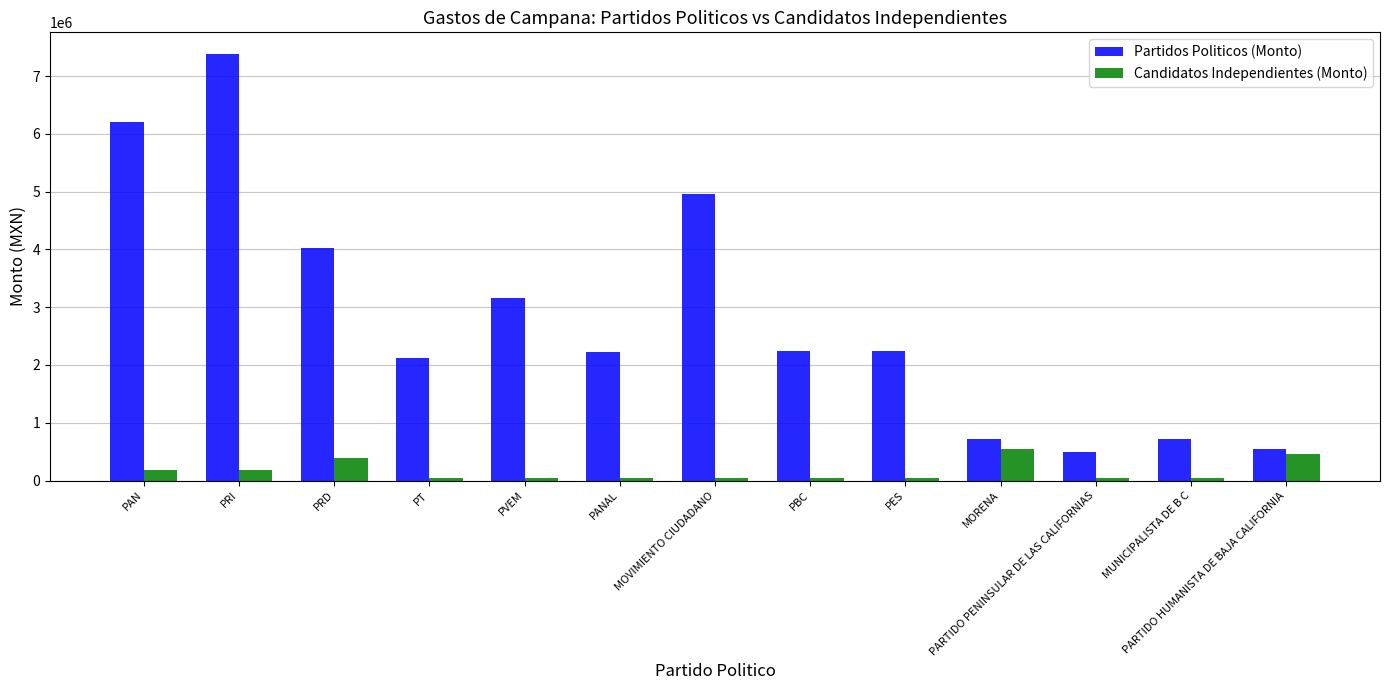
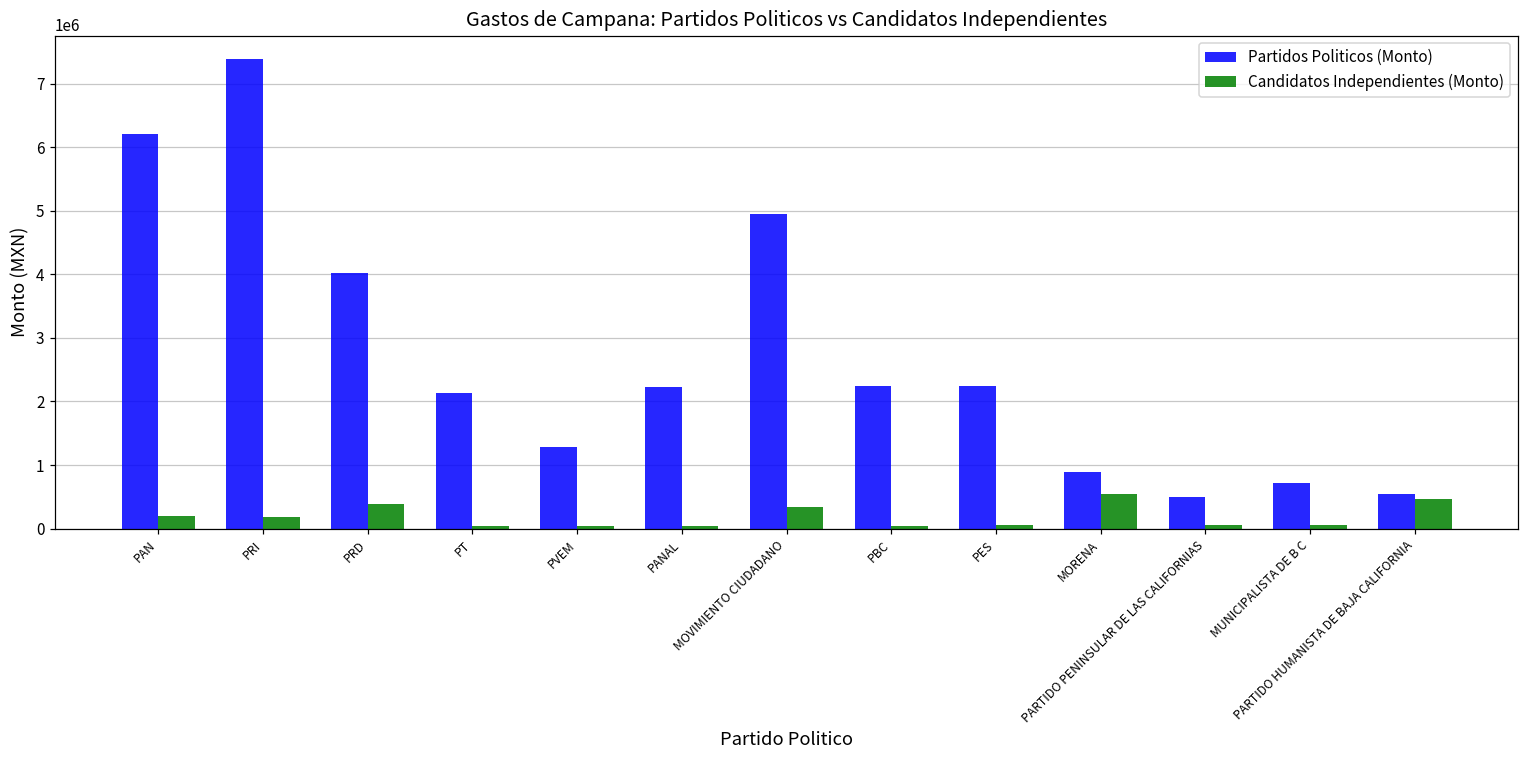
  {
    "Partidos Politicos (Monto)": {
      "PAN": 6200000,
      "PRI": 7400000,
      "PRD": 4000000,
      "PT": 2100000,
-     "PVEM": 3200000,
+     "PVEM": 1300000,
      "PANAL": 2200000,
      "MOVIMIENTO CIUDADANO": 5000000,
      "PBC": 2200000,
      "PES": 2200000,
-     "MORENA": 700000,
+     "MORENA": 900000,
      "PARTIDO PENINSULAR DE LAS CALIFORNIAS": 500000,
      "MUNICIPALISTA DE B C": 700000,
      "PARTIDO HUMANISTA DE BAJA CALIFORNIA": 600000
    },
    "Candidatos Independientes (Monto)": {
      "PAN": 200000,
      "PRI": 200000,
      "PRD": 400000,
      "PT": 0,
      "PVEM": 0,
      "PANAL": 0,
-     "MOVIMIENTO CIUDADANO": 0,
+     "MOVIMIENTO CIUDADANO": 300000,
      "PBC": 0,
      "PES": 100000,
      "MORENA": 500000,
      "PARTIDO PENINSULAR DE LAS CALIFORNIAS": 100000,
      "MUNICIPALISTA DE B C": 100000,
      "PARTIDO HUMANISTA DE BAJA CALIFORNIA": 500000
    }
  }
